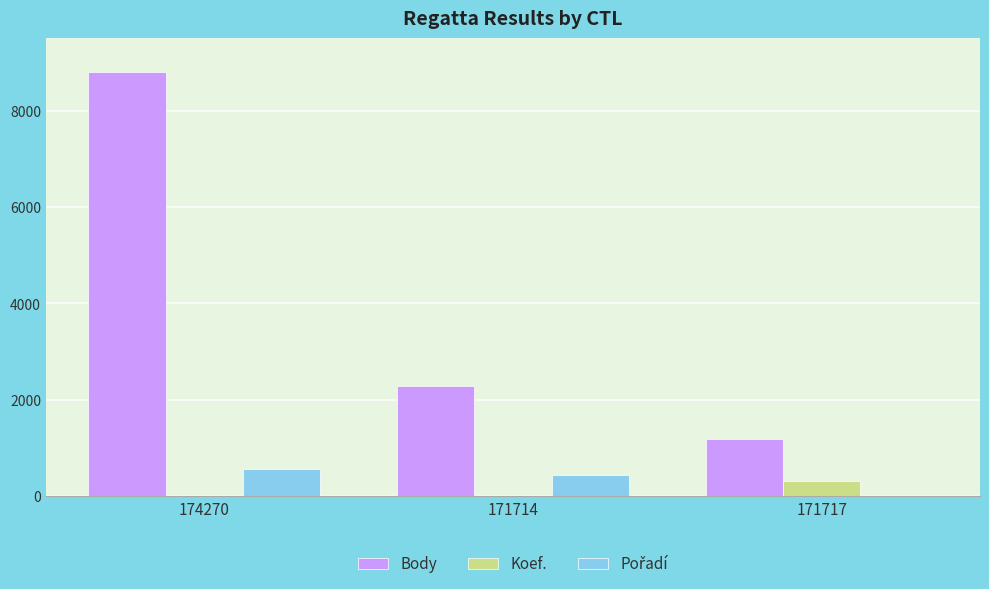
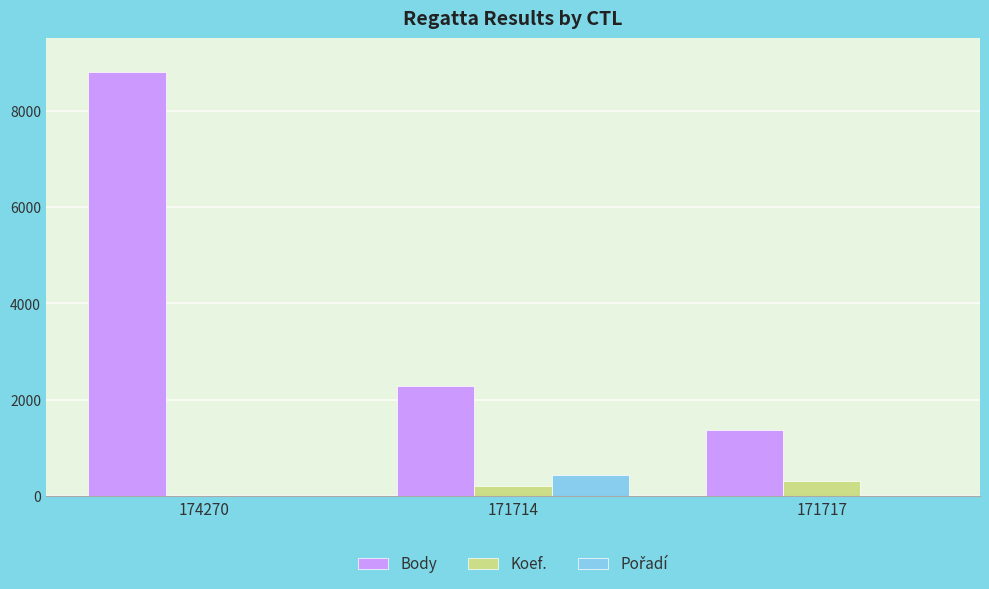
  {
    "Body": {
      "174270": 8800,
      "171714": 2300,
-     "171717": 1200
+     "171717": 1400
    },
    "Koef.": {
-     "171714": 0,
+     "171714": 200,
      "171717": 300
    },
    "Pořadí": {
-     "174270": 600,
+     "174270": 0,
      "171714": 400
    }
  }
